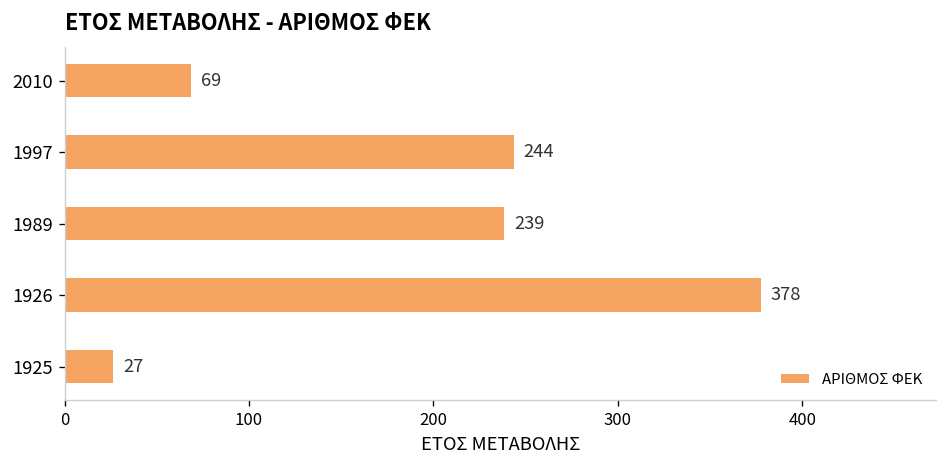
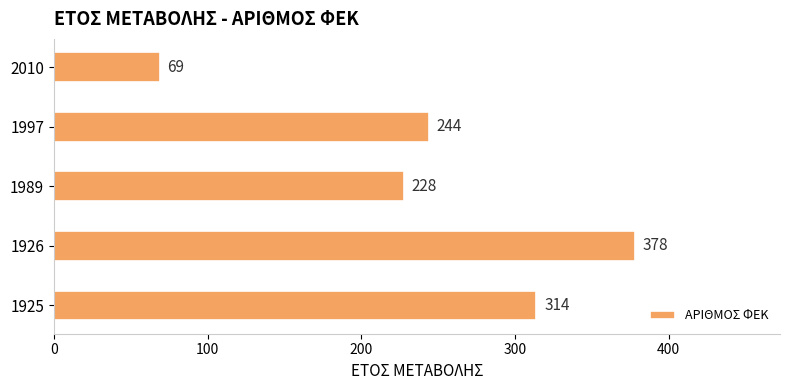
  {
    "2010": 69,
    "1997": 244,
-   "1989": 239,
+   "1989": 228,
    "1926": 378,
-   "1925": 27
+   "1925": 314
  }
